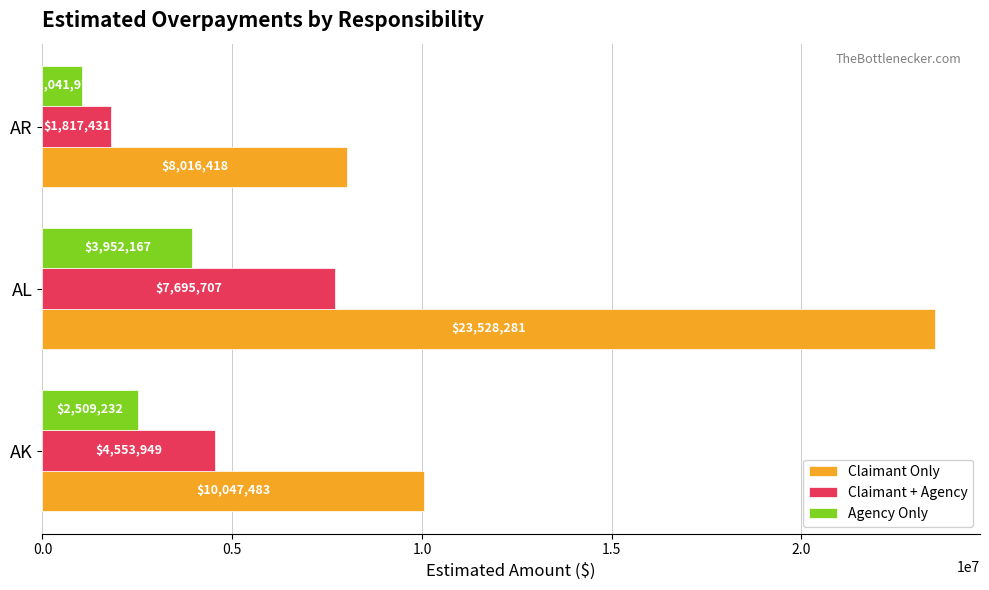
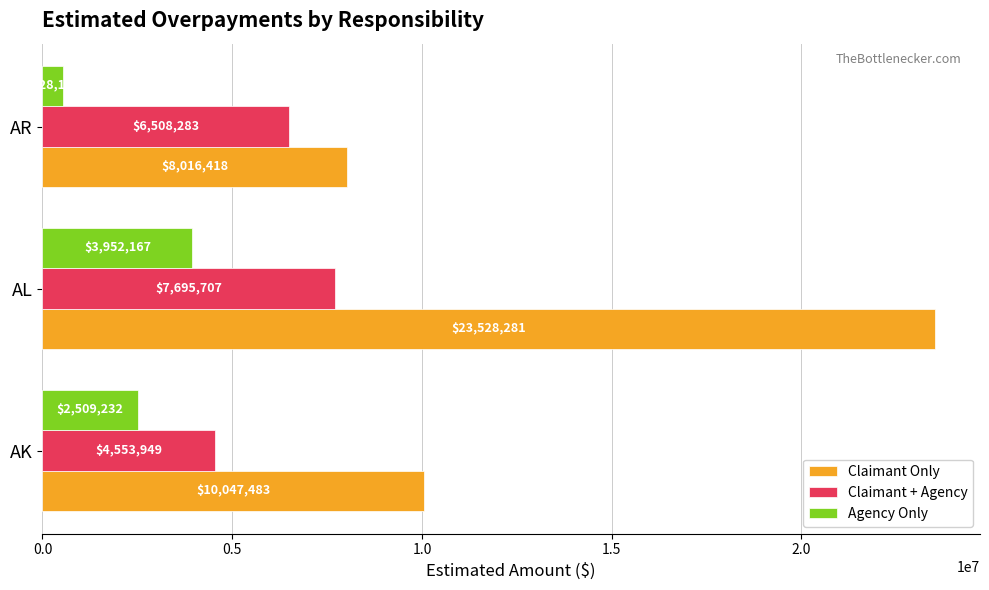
  {
    "Claimant Only": {
      "AR": "$8,016,418",
      "AL": "$23,528,281",
      "AK": "$10,047,483"
    },
    "Claimant + Agency": {
-     "AR": "$1,817,431",
+     "AR": "$6,508,283",
      "AL": "$7,695,707",
      "AK": "$4,553,949"
    },
    "Agency Only": {
-     "AR": "1000000"
+     "AR": "500000"
    }
  }
